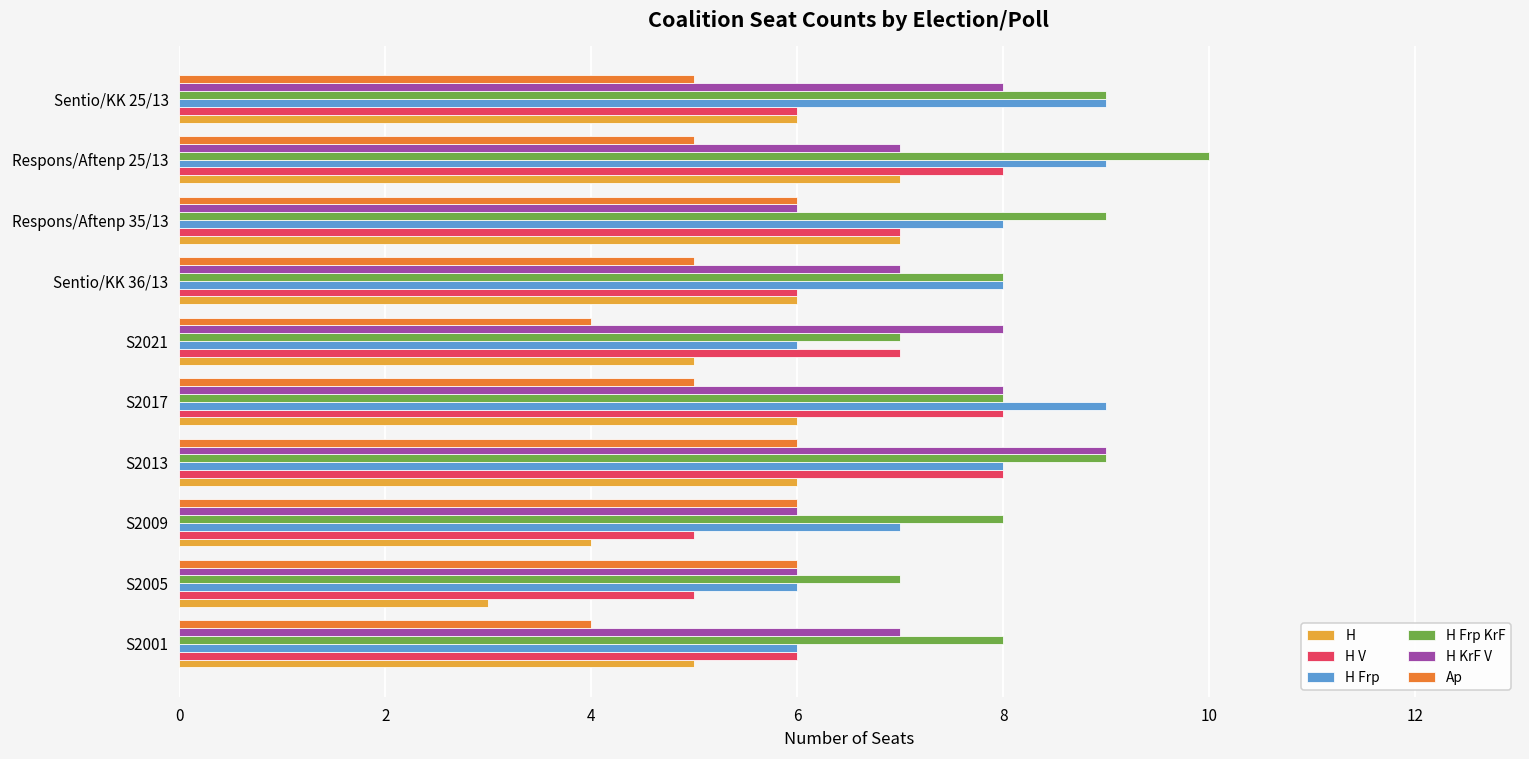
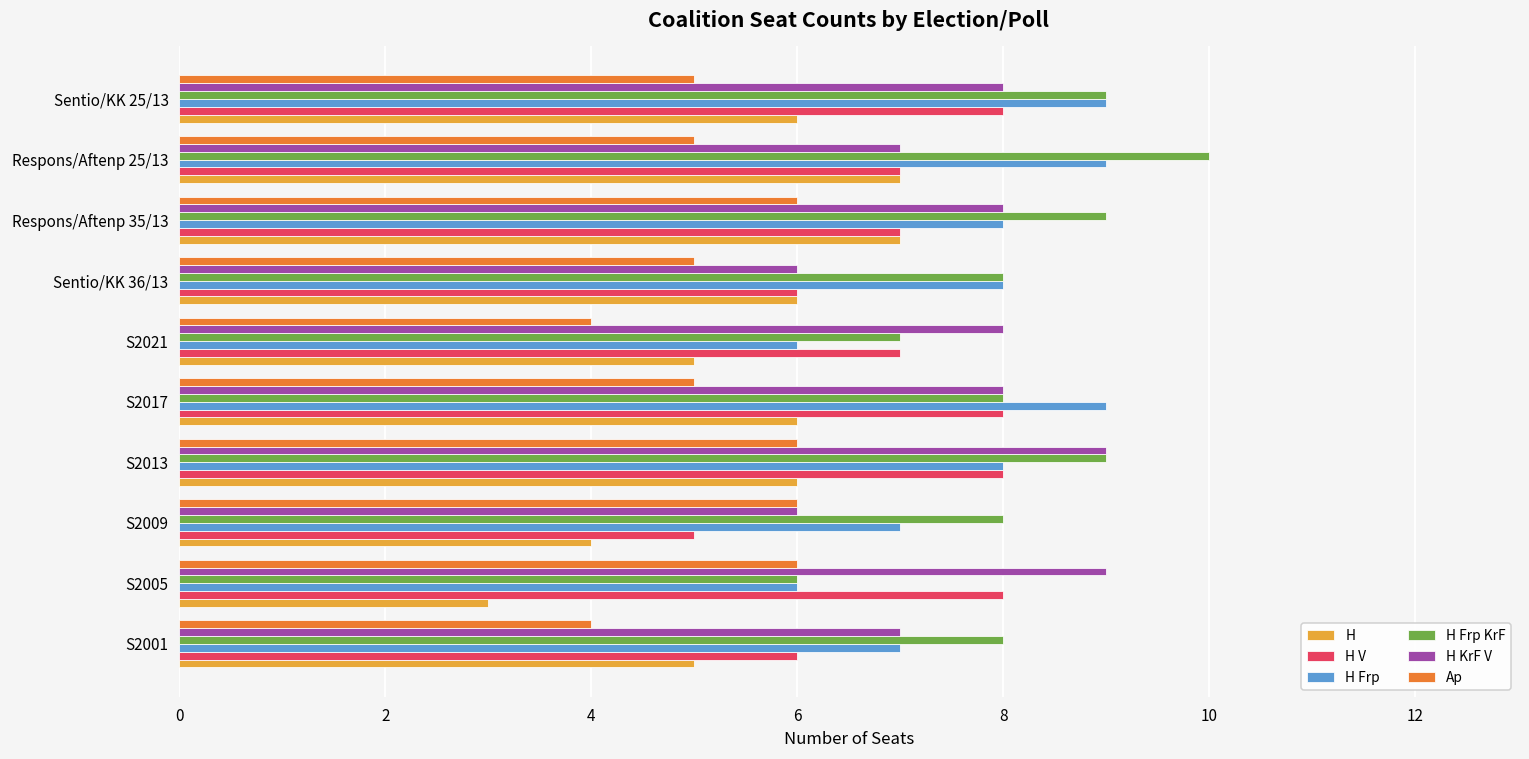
  {
    "H V": {
-     "Sentio/KK 25/13": 6,
-     "Respons/Aftenp 25/13": 8,
+     "Sentio/KK 25/13": 8,
+     "Respons/Aftenp 25/13": 7,
      "Respons/Aftenp 35/13": 7,
      "Sentio/KK 36/13": 6,
      "S2021": 7,
      "S2017": 8,
      "S2013": 8,
      "S2009": 5,
-     "S2005": 5,
+     "S2005": 8,
      "S2001": 6
    },
    "H Frp": {
      "Sentio/KK 25/13": 9,
      "Respons/Aftenp 25/13": 9,
      "Respons/Aftenp 35/13": 8,
      "Sentio/KK 36/13": 8,
      "S2021": 6,
      "S2017": 9,
      "S2013": 8,
      "S2009": 7,
      "S2005": 6,
-     "S2001": 6
+     "S2001": 7
    },
    "H Frp KrF": {
      "Sentio/KK 25/13": 9,
      "Respons/Aftenp 25/13": 10,
      "Respons/Aftenp 35/13": 9,
      "Sentio/KK 36/13": 8,
      "S2021": 7,
      "S2017": 8,
      "S2013": 9,
      "S2009": 8,
-     "S2005": 7,
+     "S2005": 6,
      "S2001": 8
    },
    "H KrF V": {
      "Sentio/KK 25/13": 8,
      "Respons/Aftenp 25/13": 7,
-     "Respons/Aftenp 35/13": 6,
-     "Sentio/KK 36/13": 7,
+     "Respons/Aftenp 35/13": 8,
+     "Sentio/KK 36/13": 6,
      "S2021": 8,
      "S2017": 8,
      "S2013": 9,
      "S2009": 6,
-     "S2005": 6,
+     "S2005": 9,
      "S2001": 7
    }
  }
